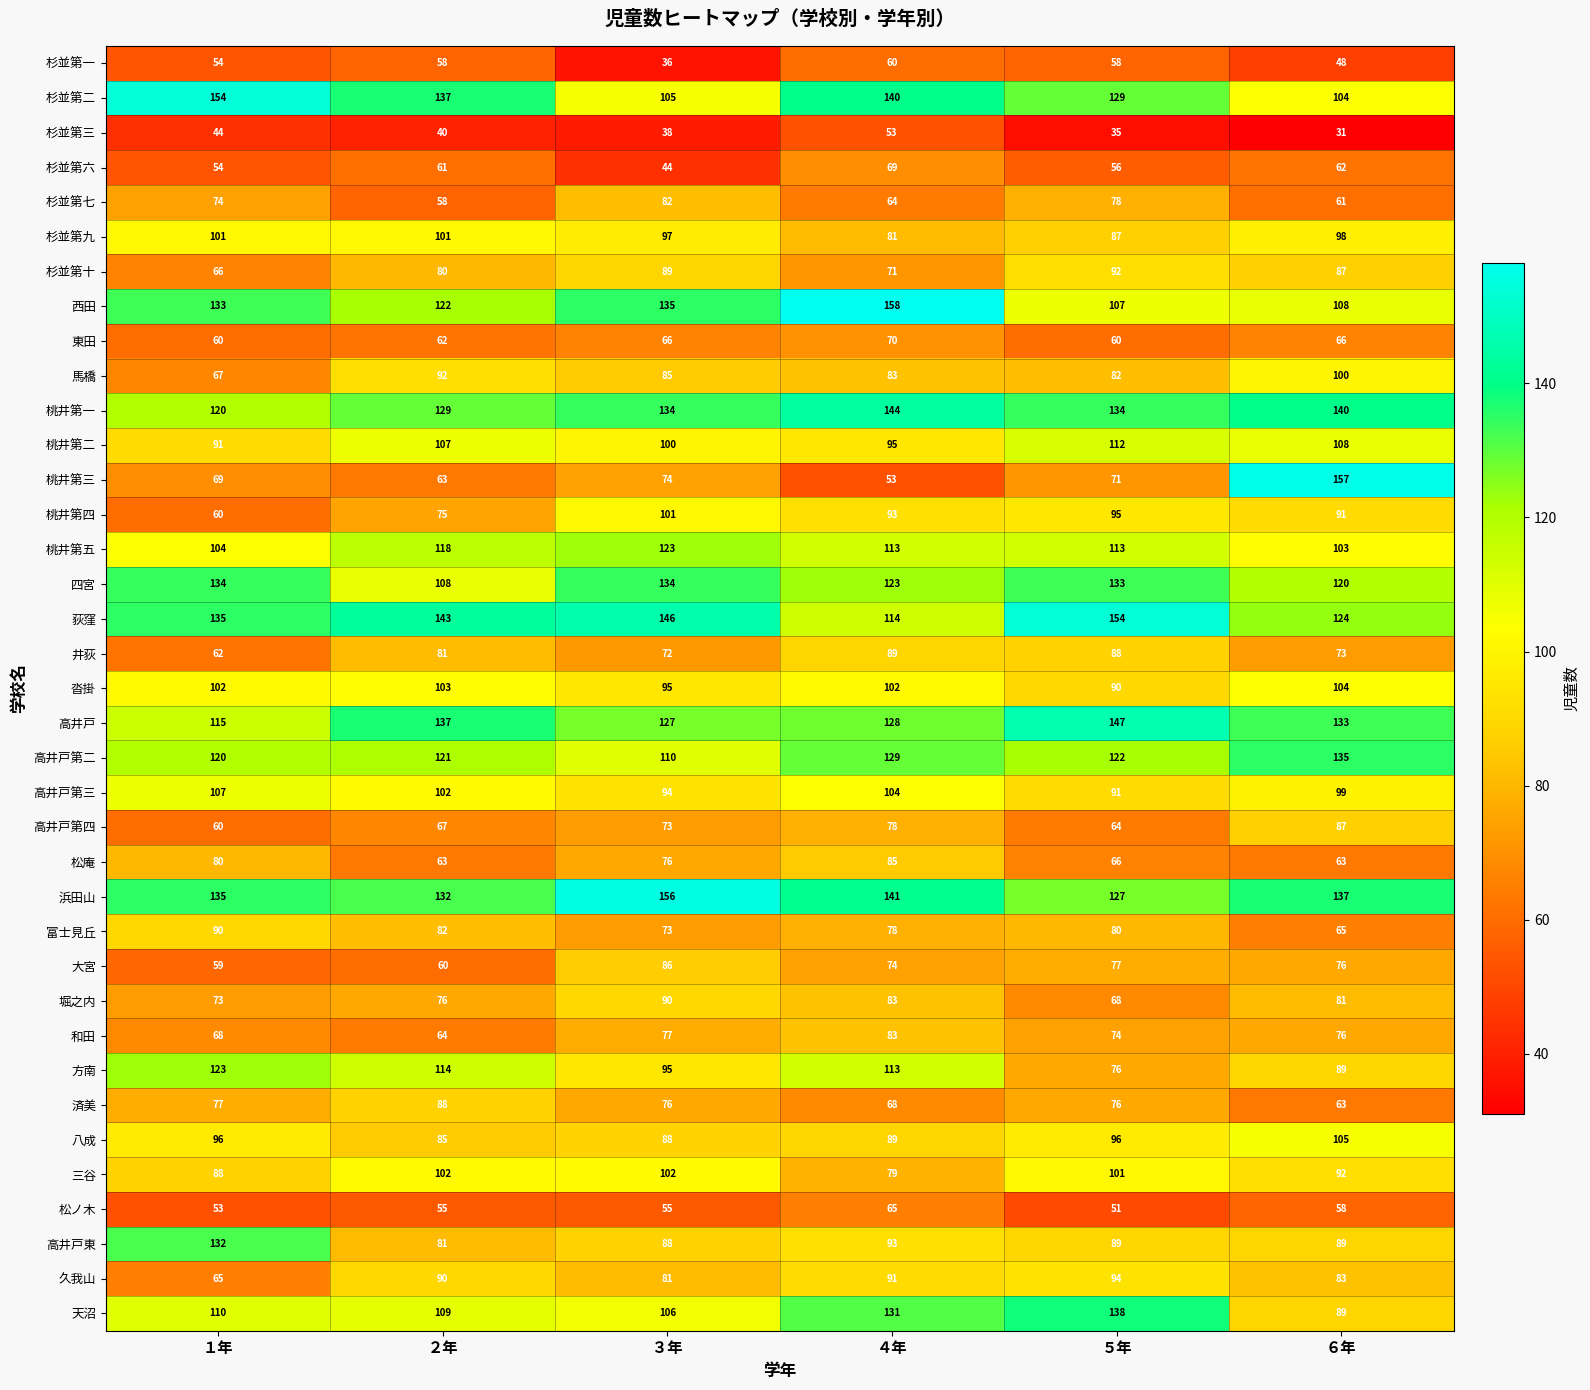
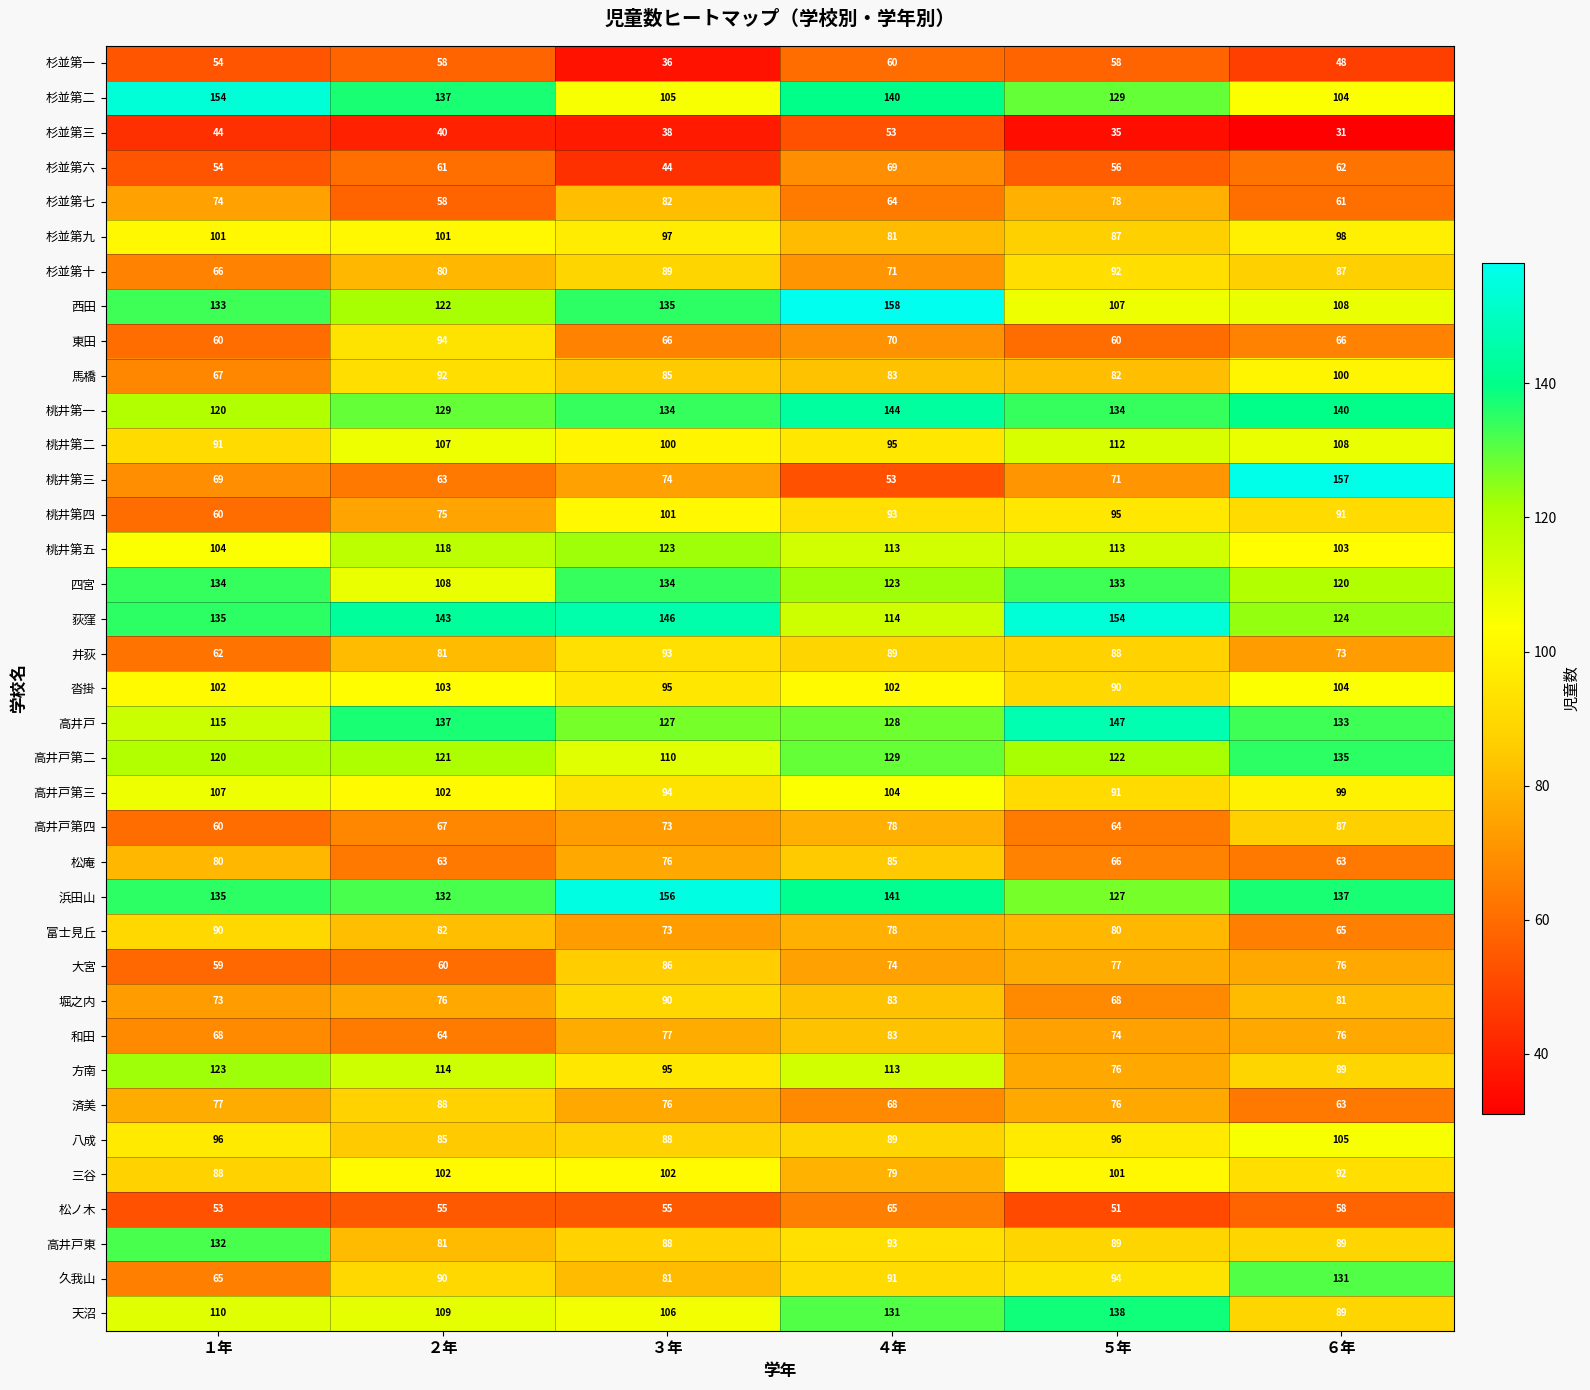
  {
    "東田": {
      "１年": 60,
-     "２年": 62,
+     "２年": 94,
      "３年": 66,
      "４年": 70,
      "５年": 60,
      "６年": 66
    },
    "井荻": {
      "１年": 62,
      "２年": 81,
-     "３年": 72,
+     "３年": 93,
      "４年": 89,
      "５年": 88,
      "６年": 73
    },
    "久我山": {
      "１年": 65,
      "２年": 90,
      "３年": 81,
      "４年": 91,
      "５年": 94,
-     "６年": 83
+     "６年": 131
    }
  }
